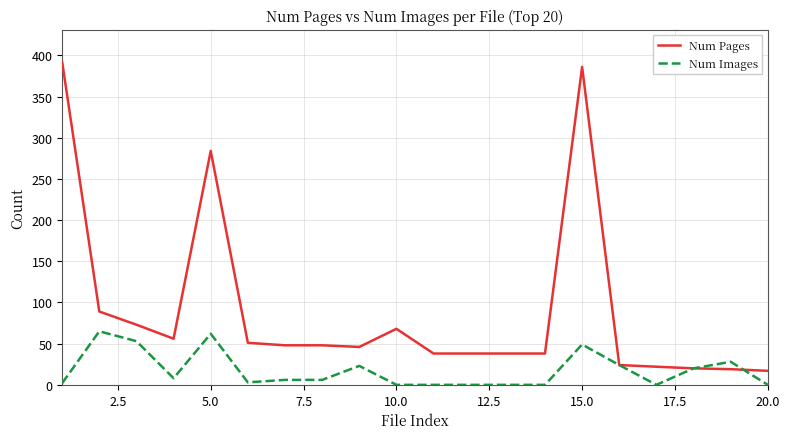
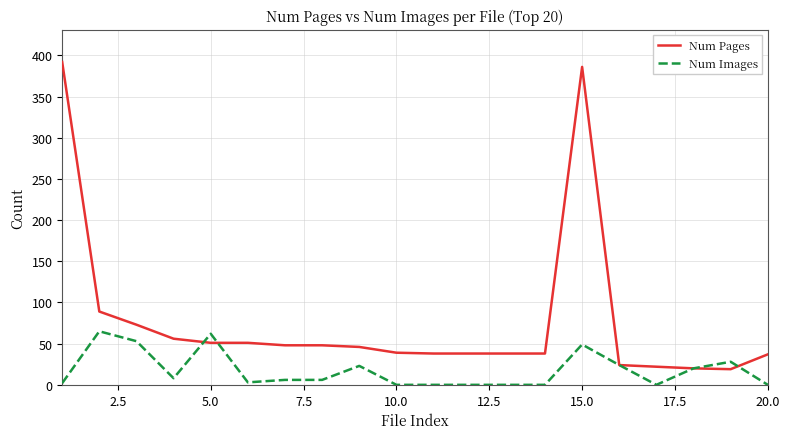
  {
    "Num Pages": {
-     "5.0": 280,
-     "10.0": 70,
+     "5.0": 50,
+     "10.0": 40,
      "15.0": 390,
-     "20.0": 20
+     "20.0": 40
    },
    "Num Images": {
      "5.0": 60,
      "10.0": 0,
      "15.0": 50,
      "20.0": 0
    }
  }
